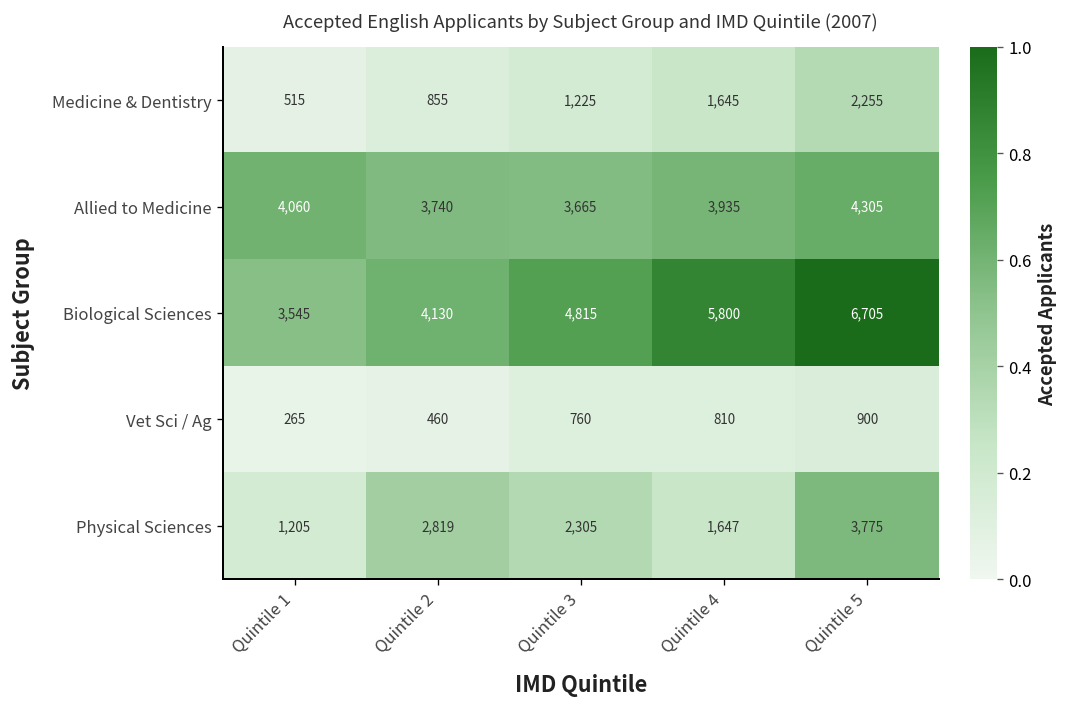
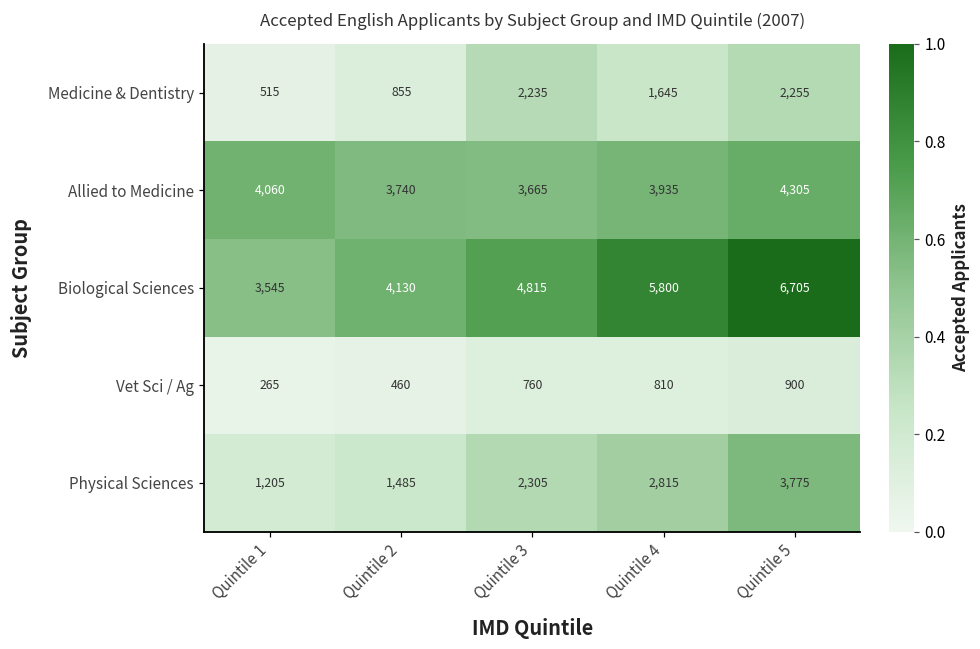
  {
    "Medicine & Dentistry": {
      "Quintile 1": "515",
      "Quintile 2": "855",
-     "Quintile 3": "1,225",
+     "Quintile 3": "2,235",
      "Quintile 4": "1,645",
      "Quintile 5": "2,255"
    },
    "Allied to Medicine": {
      "Quintile 1": "4,060",
      "Quintile 2": "3,740",
      "Quintile 3": "3,665",
      "Quintile 4": "3,935",
      "Quintile 5": "4,305"
    },
    "Biological Sciences": {
      "Quintile 1": "3,545",
      "Quintile 2": "4,130",
      "Quintile 3": "4,815",
      "Quintile 4": "5,800",
      "Quintile 5": "6,705"
    },
    "Vet Sci / Ag": {
      "Quintile 1": "265",
      "Quintile 2": "460",
      "Quintile 3": "760",
      "Quintile 4": "810",
      "Quintile 5": "900"
    },
    "Physical Sciences": {
      "Quintile 1": "1,205",
-     "Quintile 2": "2,819",
+     "Quintile 2": "1,485",
      "Quintile 3": "2,305",
-     "Quintile 4": "1,647",
+     "Quintile 4": "2,815",
      "Quintile 5": "3,775"
    }
  }
